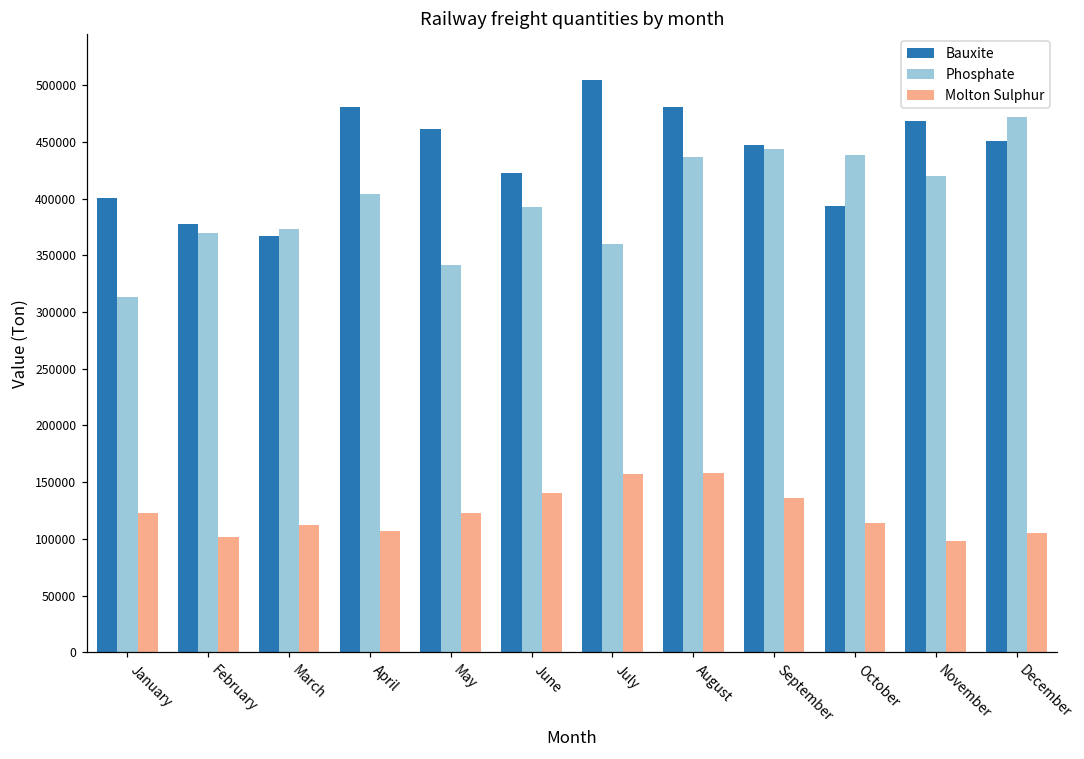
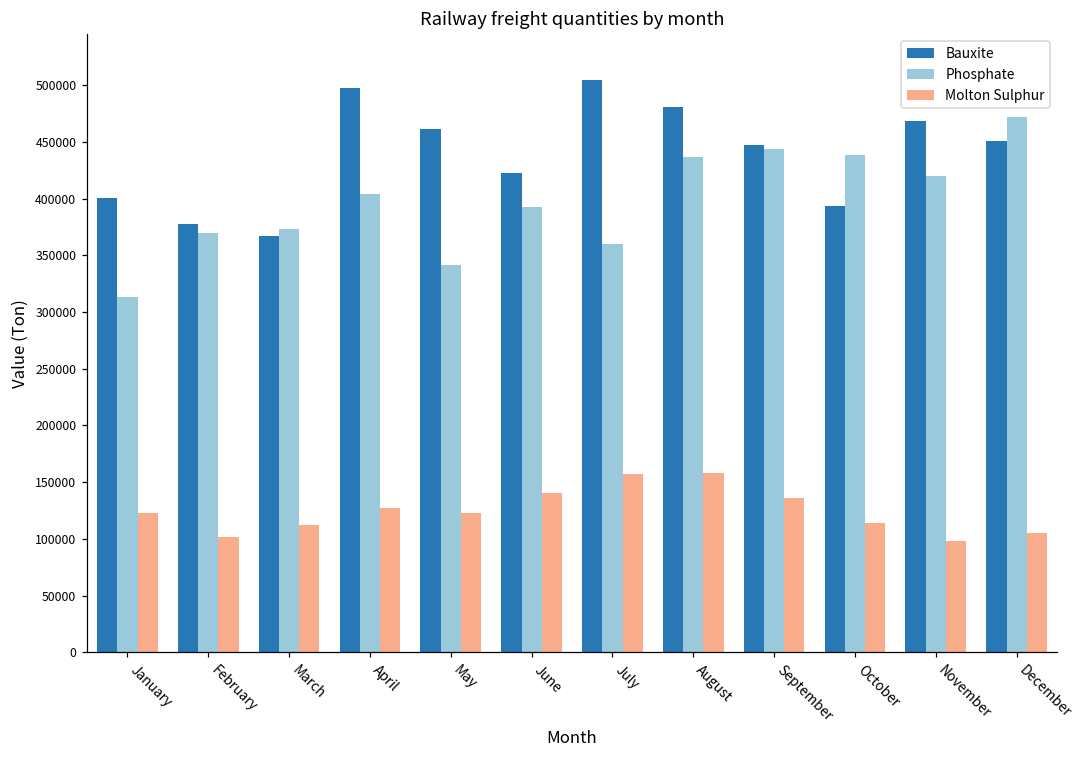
  {
    "Bauxite": {
      "January": 401000,
      "February": 378000,
      "March": 367000,
-     "April": 481000,
+     "April": 497000,
      "May": 461000,
      "June": 423000,
      "July": 505000,
      "August": 481000,
      "September": 447000,
      "October": 394000,
      "November": 468000,
      "December": 451000
    },
    "Phosphate": {
      "January": 313000,
      "February": 370000,
      "March": 373000,
      "April": 404000,
      "May": 342000,
      "June": 393000,
      "July": 360000,
      "August": 437000,
      "September": 443000,
      "October": 438000,
      "November": 420000,
      "December": 472000
    },
    "Molton Sulphur": {
      "January": 123000,
      "February": 101000,
      "March": 112000,
-     "April": 107000,
+     "April": 128000,
      "May": 123000,
      "June": 141000,
      "July": 157000,
      "August": 158000,
      "September": 136000,
      "October": 114000,
      "November": 98000,
      "December": 105000
    }
  }
